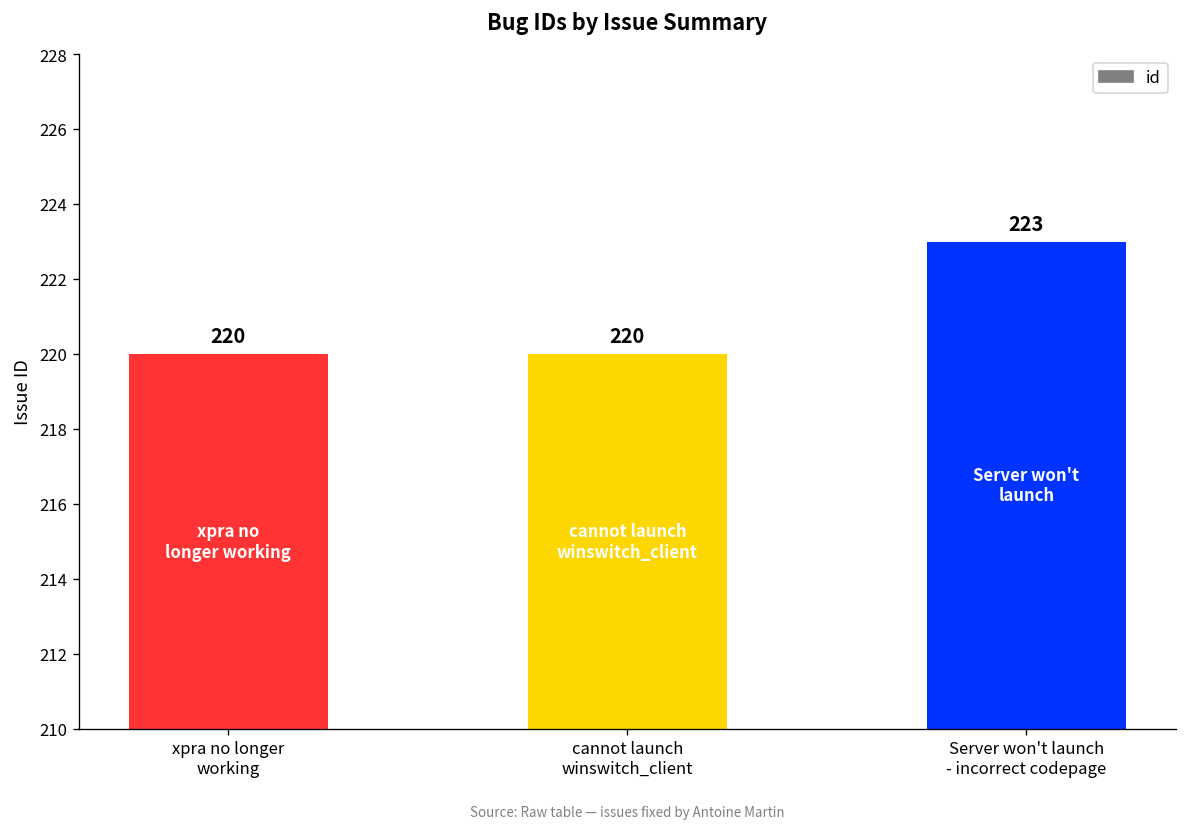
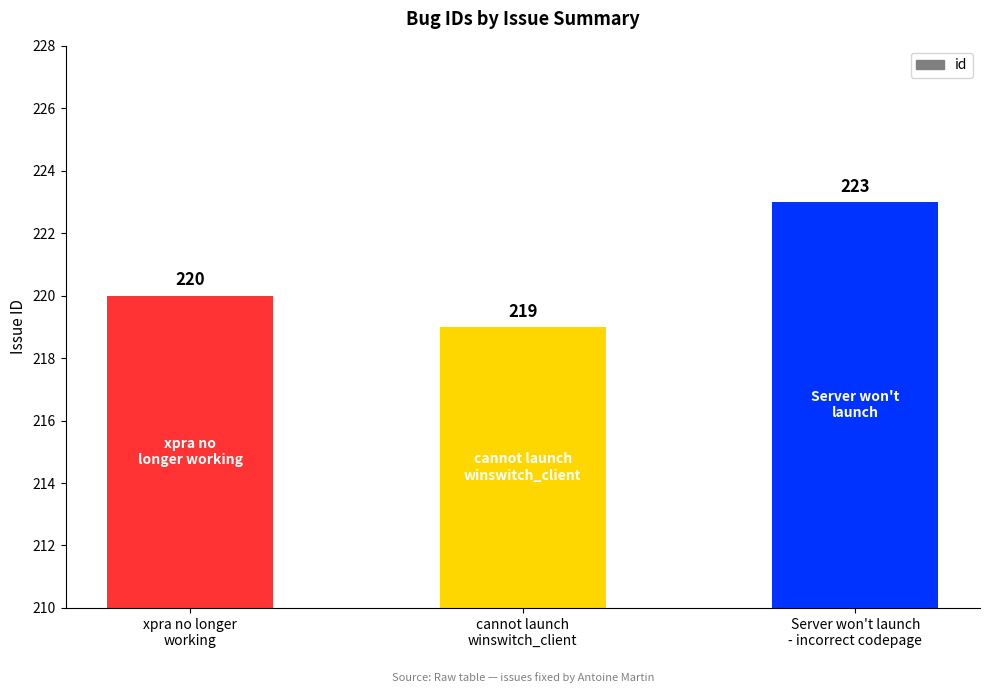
  {
    "xpra no longer working": 220,
-   "cannot launch winswitch_client": 220,
+   "cannot launch winswitch_client": 219,
    "Server won't launch - incorrect codepage": 223
  }
